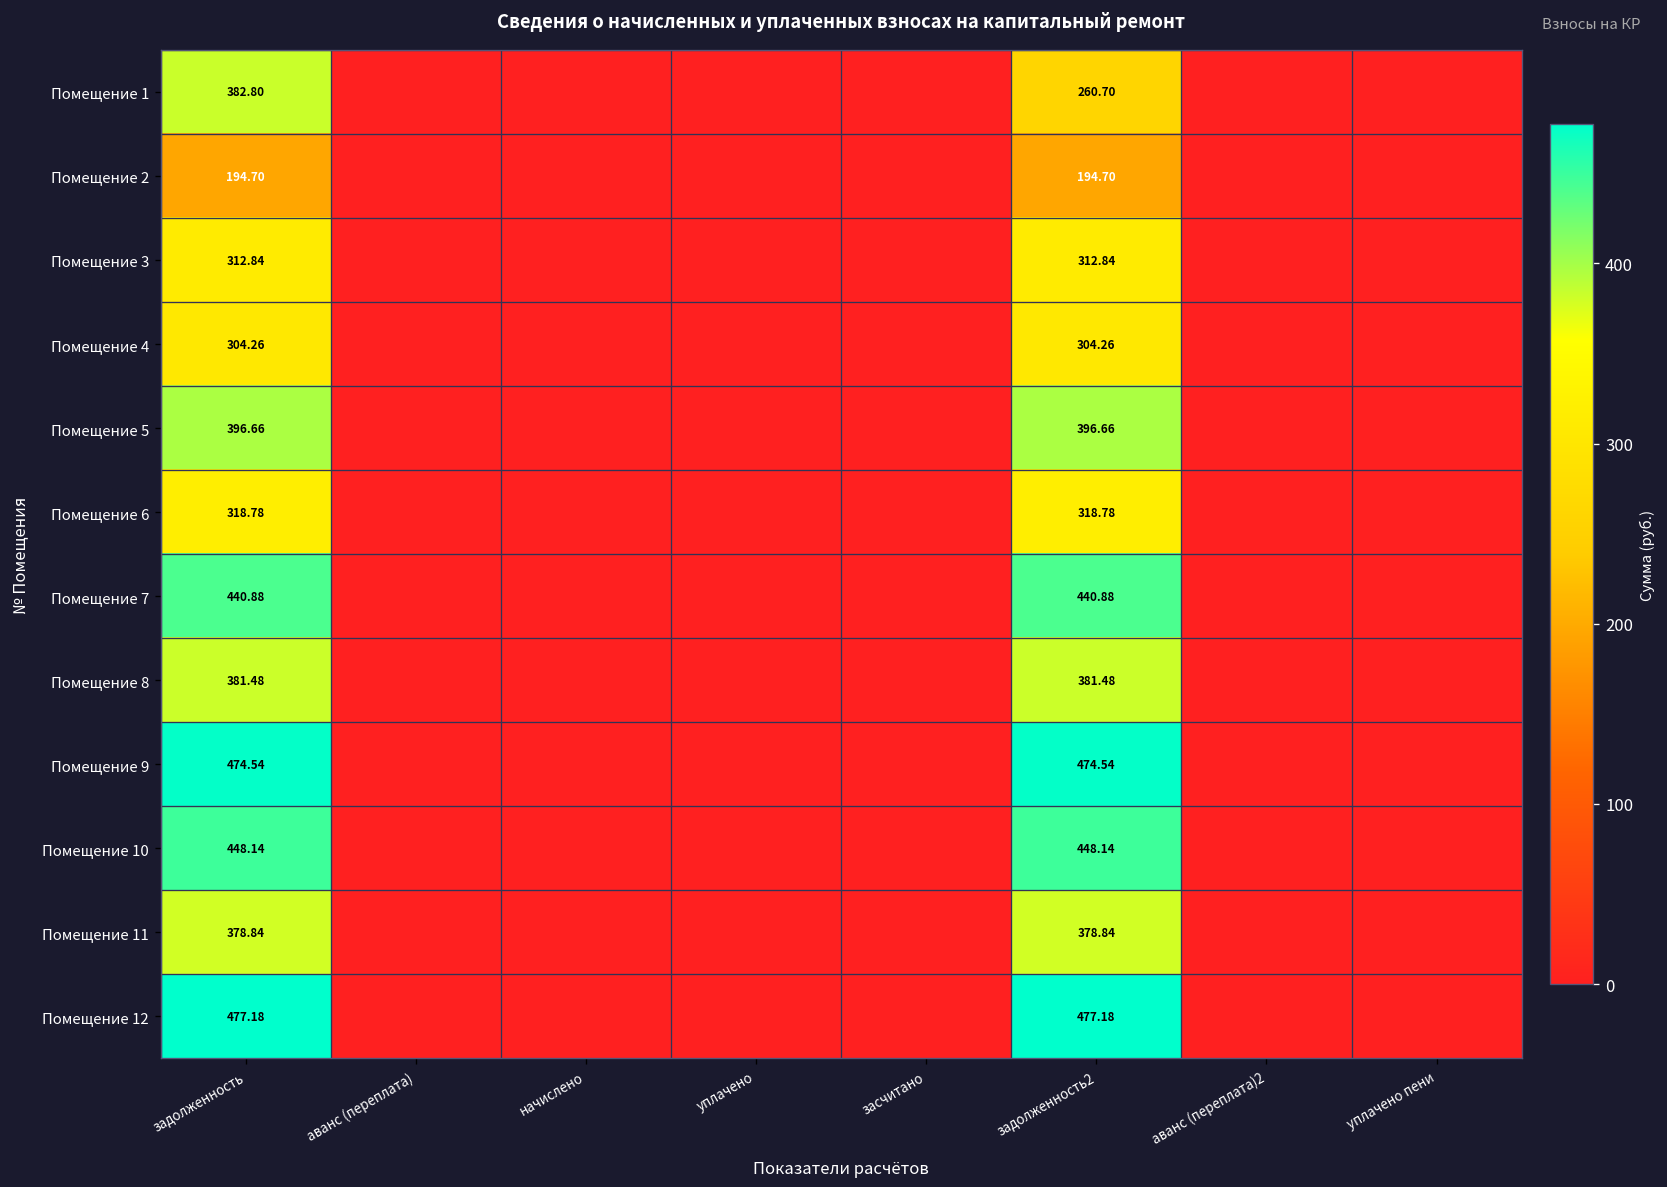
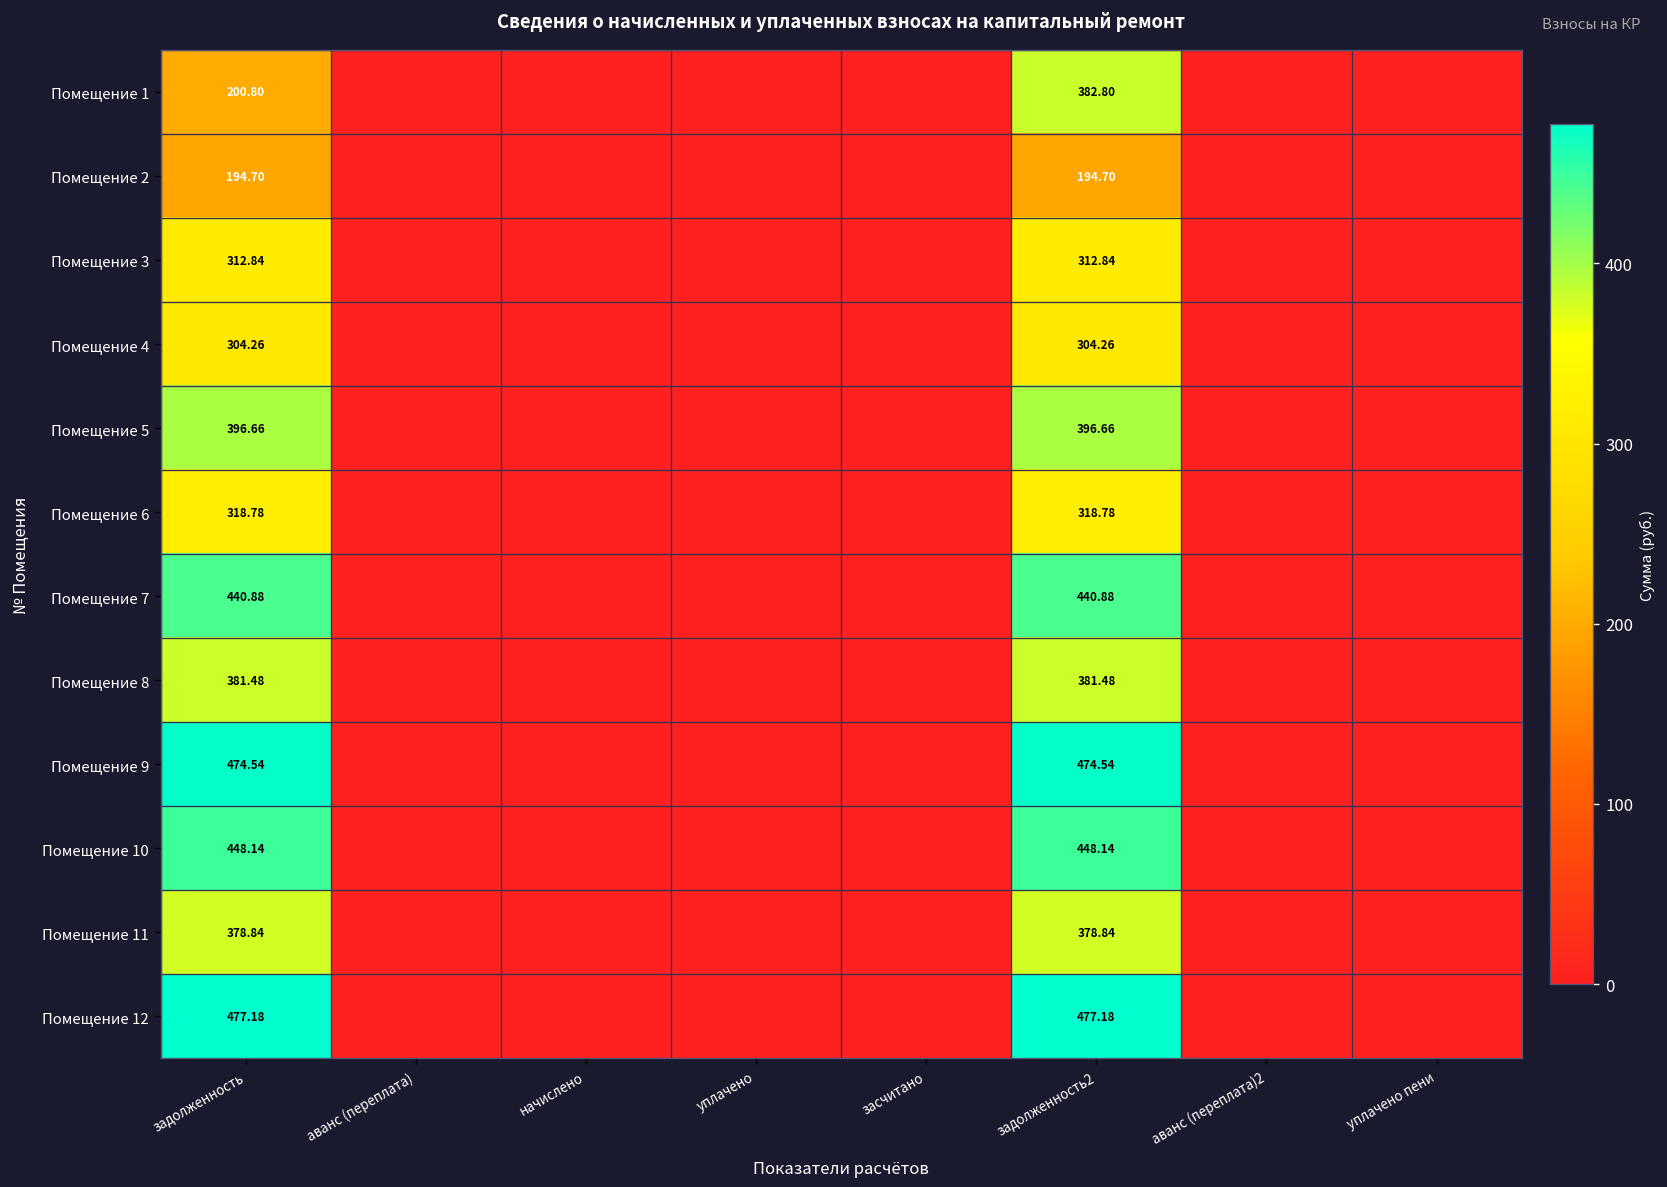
  {
    "Помещение 1": {
-     "задолженность": 382.80,
-     "задолженность2": 260.70
+     "задолженность": 200.80,
+     "задолженность2": 382.80
    },
    "Помещение 2": {
      "задолженность": 194.70,
      "задолженность2": 194.70
    },
    "Помещение 3": {
      "задолженность": 312.84,
      "задолженность2": 312.84
    },
    "Помещение 4": {
      "задолженность": 304.26,
      "задолженность2": 304.26
    },
    "Помещение 5": {
      "задолженность": 396.66,
      "задолженность2": 396.66
    },
    "Помещение 6": {
      "задолженность": 318.78,
      "задолженность2": 318.78
    },
    "Помещение 7": {
      "задолженность": 440.88,
      "задолженность2": 440.88
    },
    "Помещение 8": {
      "задолженность": 381.48,
      "задолженность2": 381.48
    },
    "Помещение 9": {
      "задолженность": 474.54,
      "задолженность2": 474.54
    },
    "Помещение 10": {
      "задолженность": 448.14,
      "задолженность2": 448.14
    },
    "Помещение 11": {
      "задолженность": 378.84,
      "задолженность2": 378.84
    },
    "Помещение 12": {
      "задолженность": 477.18,
      "задолженность2": 477.18
    }
  }
